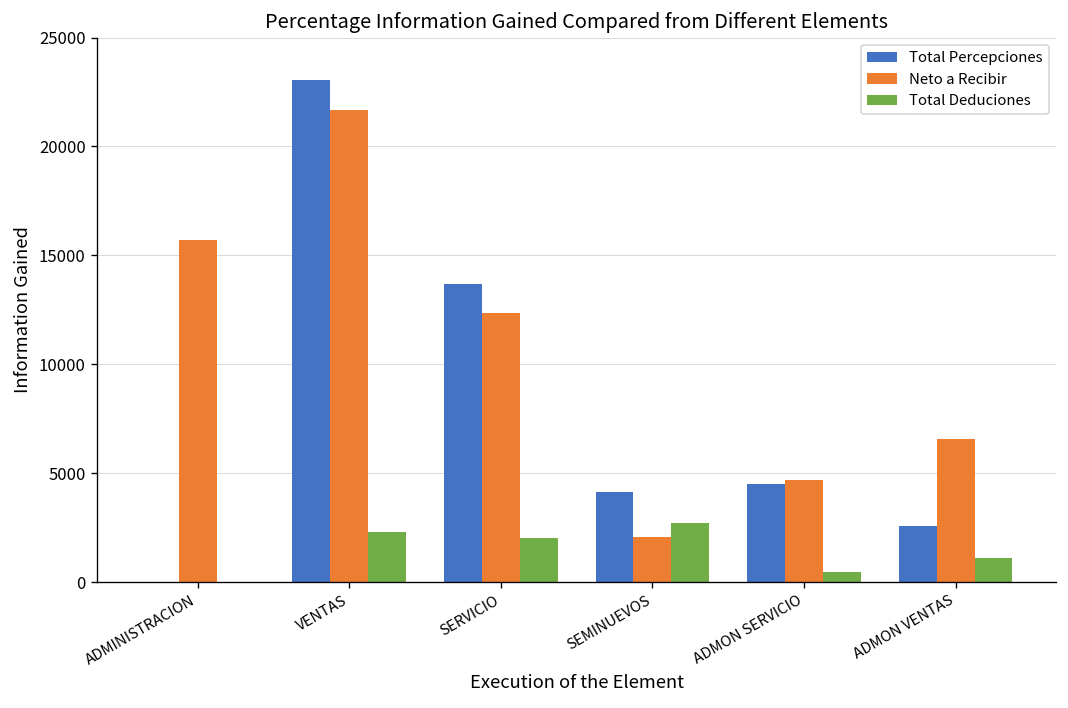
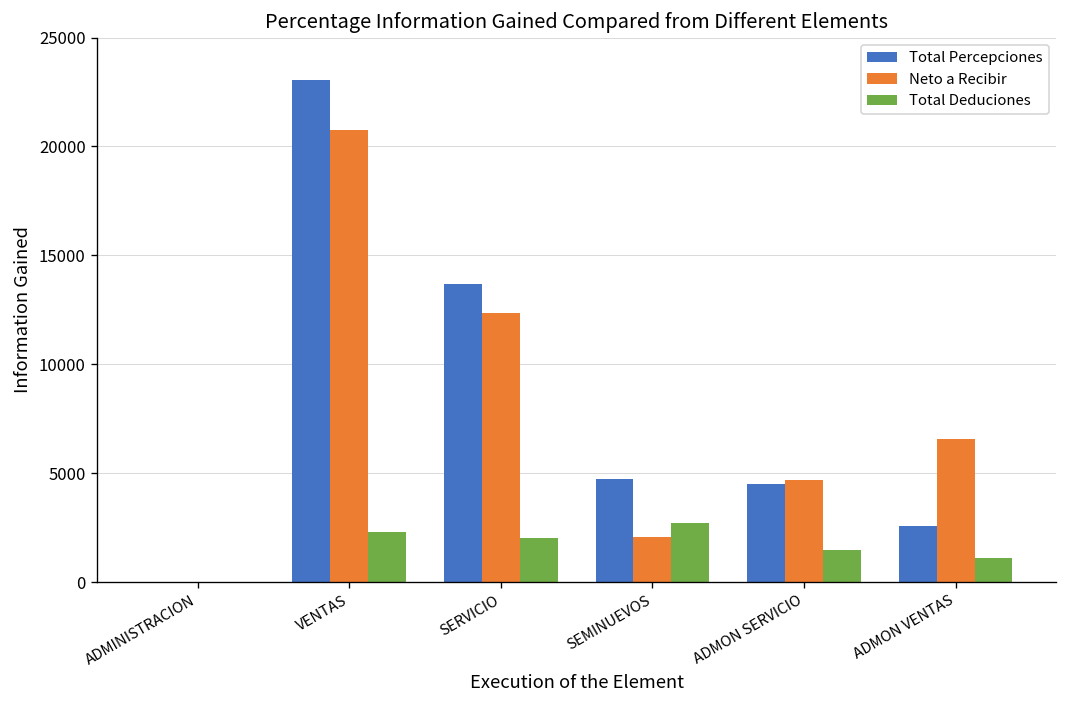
  {
    "Total Percepciones": {
      "ADMINISTRACION": 0,
      "VENTAS": 23100,
      "SERVICIO": 13700,
-     "SEMINUEVOS": 4100,
+     "SEMINUEVOS": 4700,
      "ADMON SERVICIO": 4500,
      "ADMON VENTAS": 2600
    },
    "Neto a Recibir": {
-     "ADMINISTRACION": 15700,
-     "VENTAS": 21700,
+     "ADMINISTRACION": 0,
+     "VENTAS": 20700,
      "SERVICIO": 12300,
      "SEMINUEVOS": 2000,
      "ADMON SERVICIO": 4700,
      "ADMON VENTAS": 6600
    },
    "Total Deduciones": {
      "ADMINISTRACION": 0,
      "VENTAS": 2300,
      "SERVICIO": 2000,
      "SEMINUEVOS": 2700,
-     "ADMON SERVICIO": 500,
+     "ADMON SERVICIO": 1500,
      "ADMON VENTAS": 1100
    }
  }
